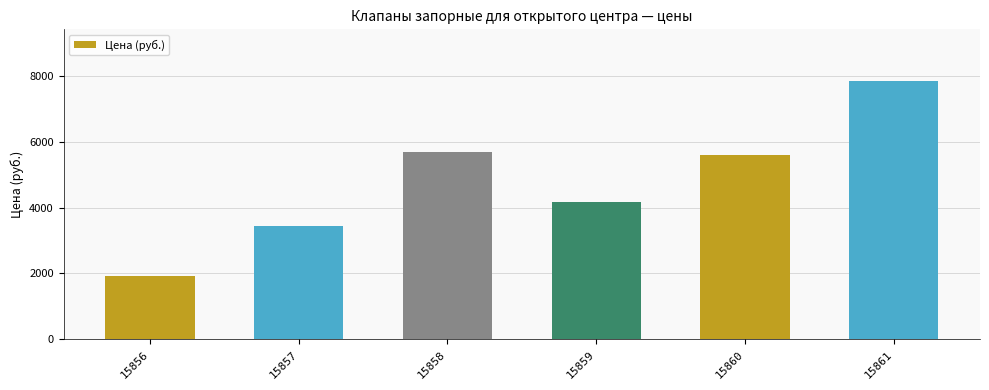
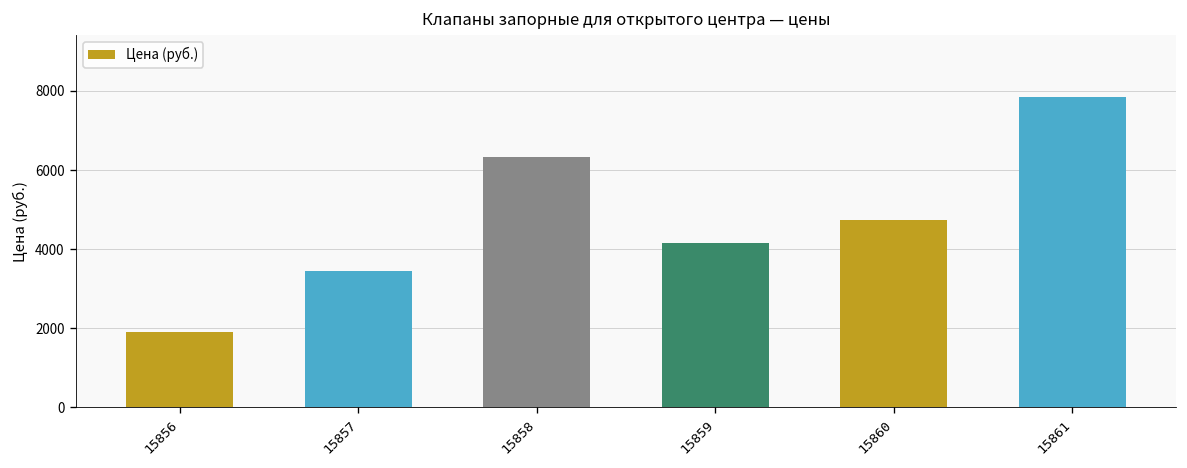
  {
    "15856": 1900,
    "15857": 3400,
-   "15858": 5700,
+   "15858": 6300,
    "15859": 4200,
-   "15860": 5600,
+   "15860": 4700,
    "15861": 7800
  }
